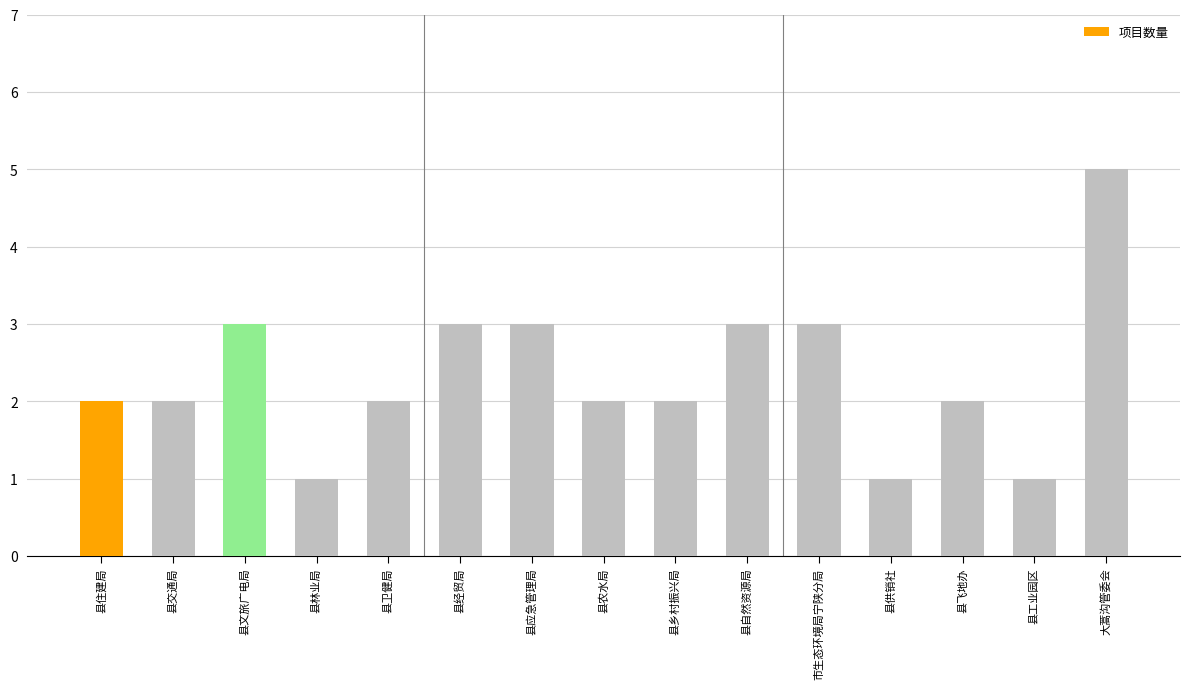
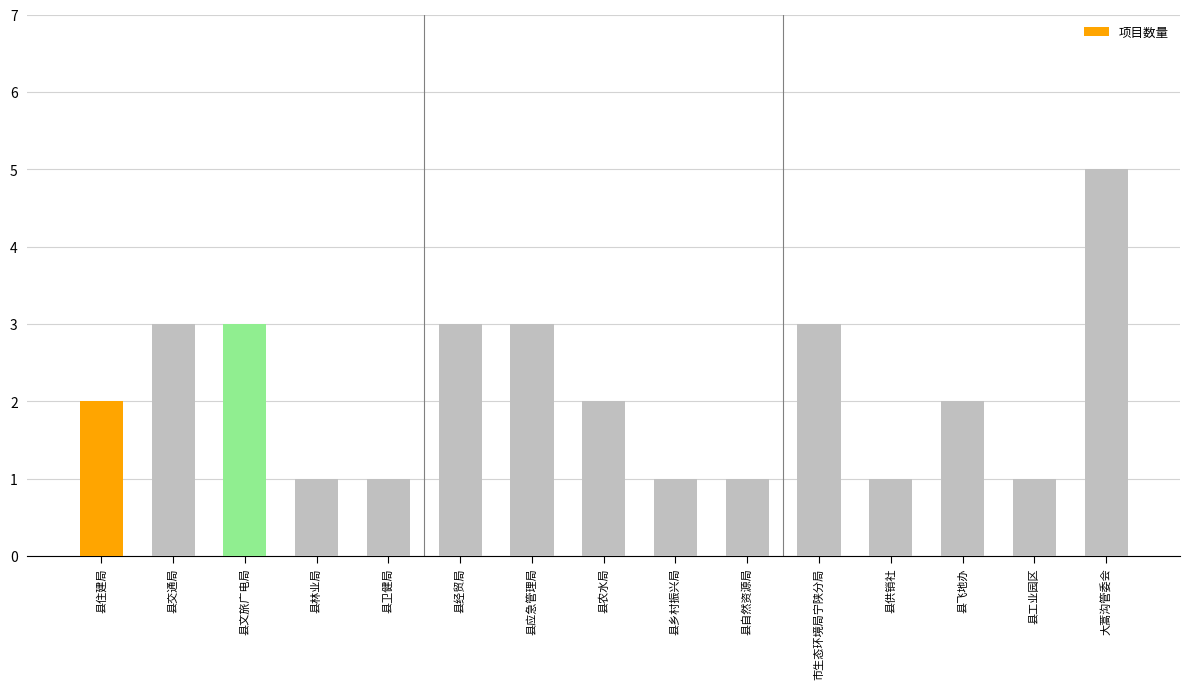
  {
    "县住建局": 2,
-   "县交通局": 2,
+   "县交通局": 3,
    "县文旅广电局": 3,
    "县林业局": 1,
-   "县卫健局": 2,
+   "县卫健局": 1,
    "县经贸局": 3,
    "县应急管理局": 3,
    "县农水局": 2,
-   "县乡村振兴局": 2,
-   "县自然资源局": 3,
+   "县乡村振兴局": 1,
+   "县自然资源局": 1,
    "市生态环境局宁陕分局": 3,
    "县供销社": 1,
    "县飞地办": 2,
    "县工业园区": 1,
    "大蒿沟管委会": 5
  }
